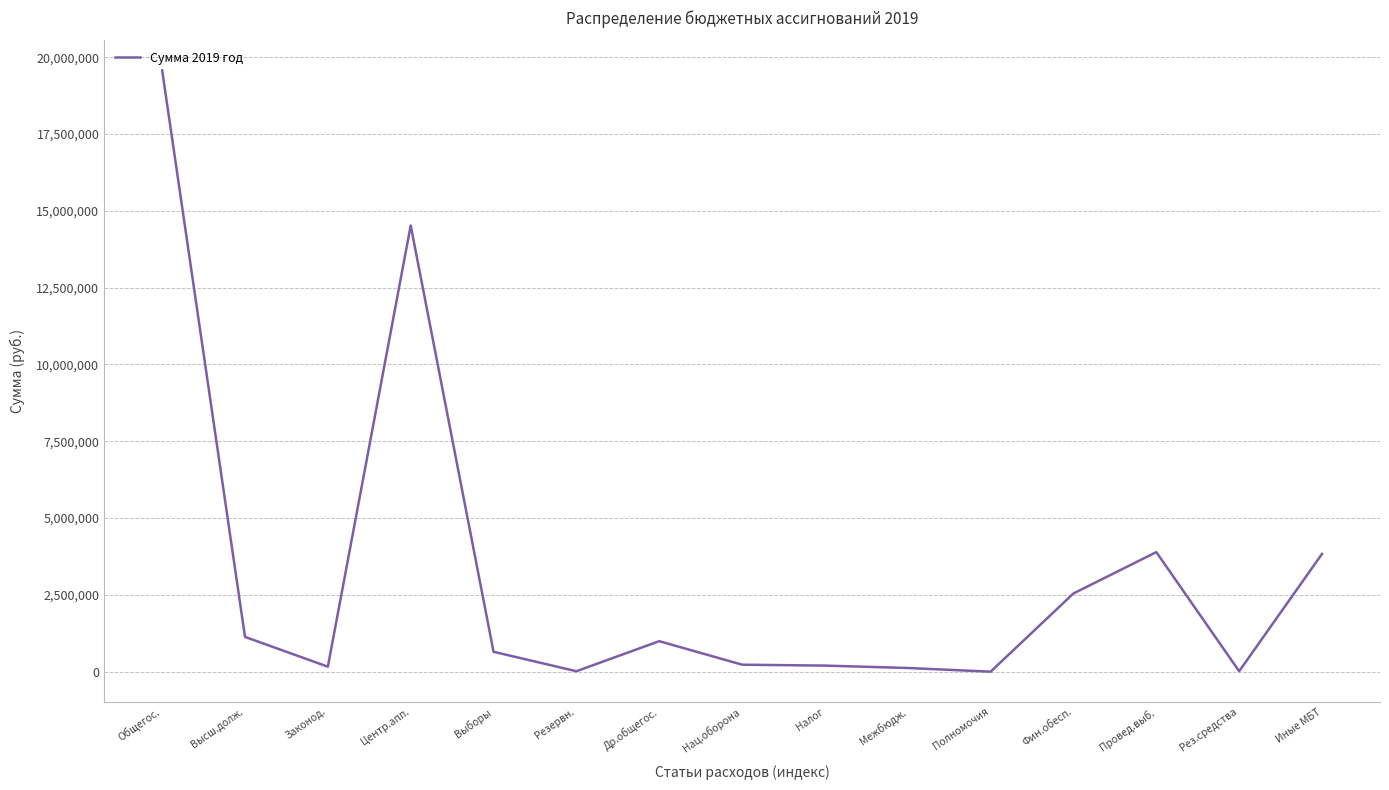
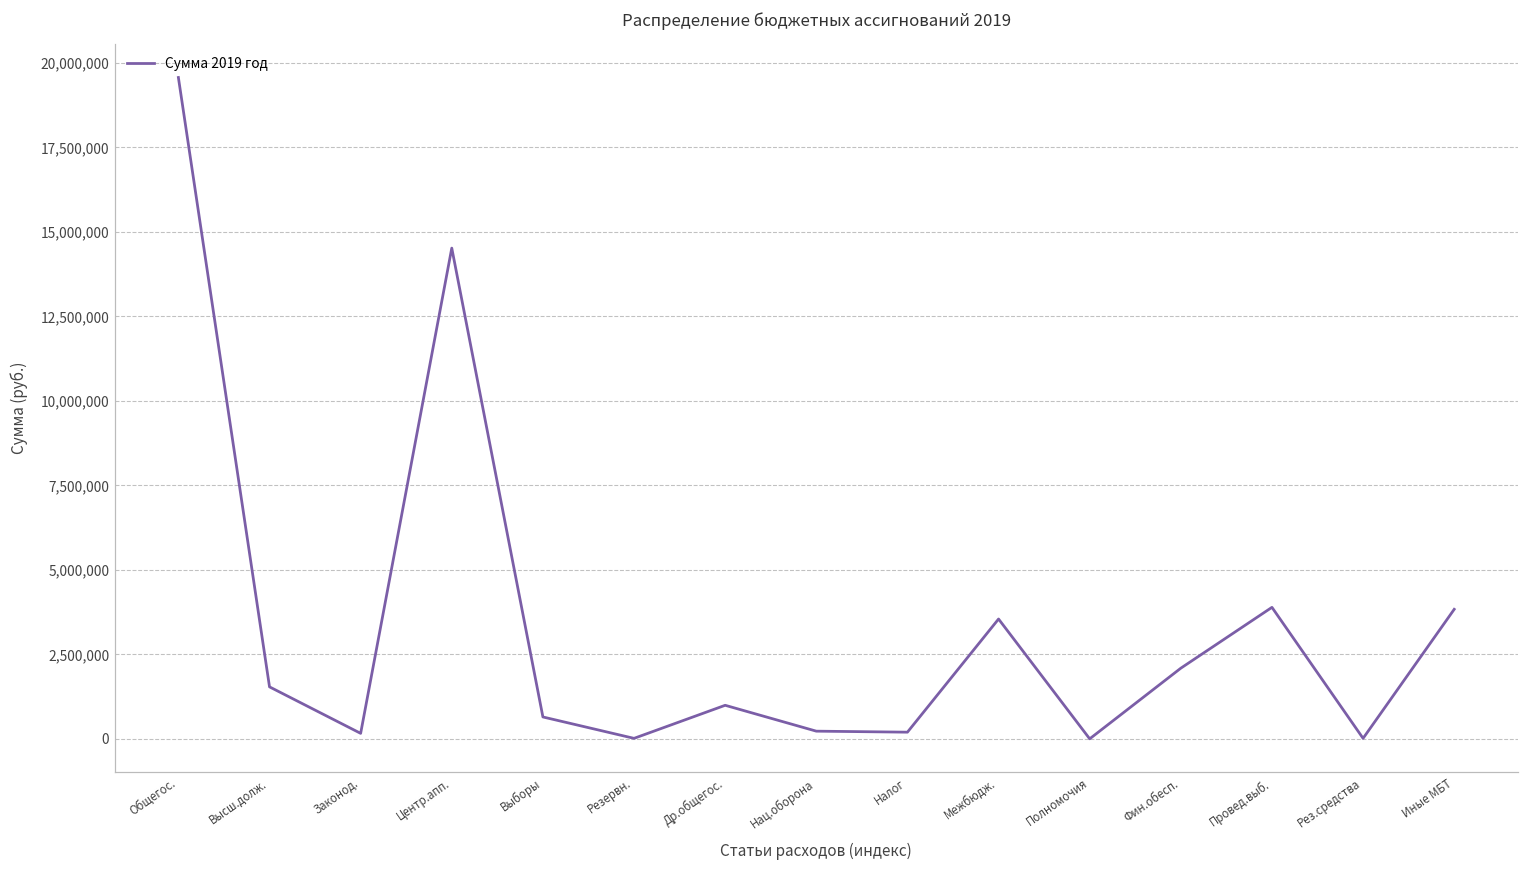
  {
    "Общегос.": "19,600,000",
-   "Высш.долж.": "1,100,000",
+   "Высш.долж.": "1,500,000",
    "Законод.": "200,000",
    "Центр.апп.": "14,500,000",
    "Выборы": "700,000",
    "Резервн.": "0",
    "Др.общегос.": "1,000,000",
    "Нац.оборона": "200,000",
    "Налог": "200,000",
-   "Межбюдж.": "100,000",
+   "Межбюдж.": "3,500,000",
    "Полномочия": "0",
-   "Фин.обесп.": "2,500,000",
+   "Фин.обесп.": "2,100,000",
    "Провед.выб.": "3,900,000",
    "Рез.средства": "0",
    "Иные МБТ": "3,800,000"
  }
